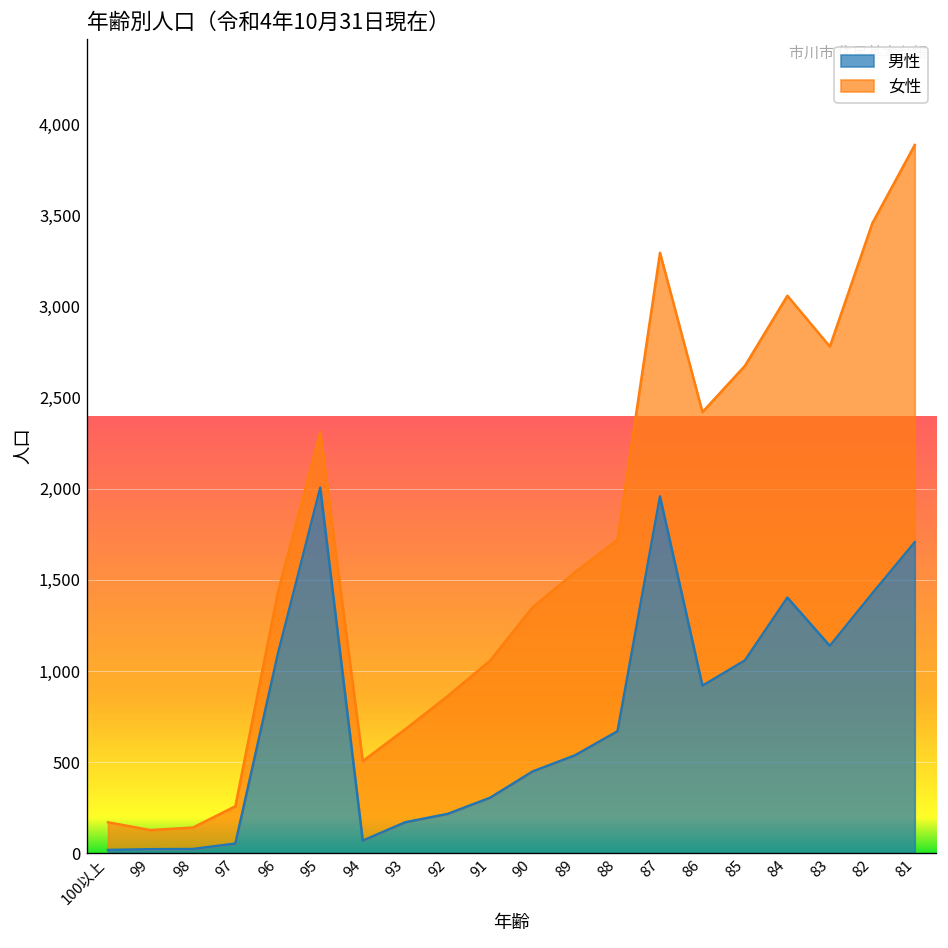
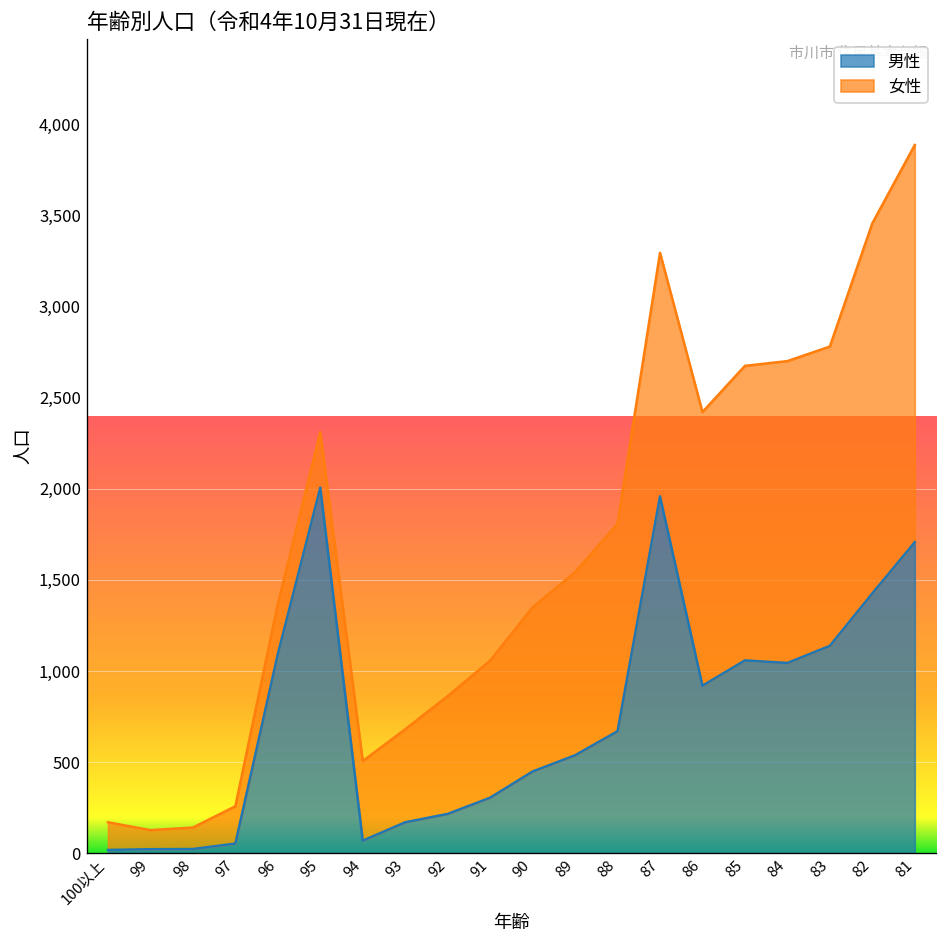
  {
    "男性": {
      "100以上": "20",
      "99": "20",
      "98": "20",
      "97": "50",
      "96": "1,090",
      "95": "2,010",
      "94": "70",
      "93": "170",
      "92": "220",
      "91": "300",
      "90": "450",
      "89": "540",
      "88": "670",
      "87": "1,960",
      "86": "920",
      "85": "1,060",
-     "84": "1,400",
+     "84": "1,040",
      "83": "1,140",
      "82": "1,430",
      "81": "1,710"
    },
    "女性": {
      "100以上": "150",
      "99": "110",
      "98": "120",
      "97": "210",
-     "96": "340",
+     "96": "280",
      "95": "310",
      "94": "440",
      "93": "510",
      "92": "650",
      "91": "750",
      "90": "900",
      "89": "1,010",
-     "88": "1,050",
+     "88": "1,140",
      "87": "1,340",
      "86": "1,500",
      "85": "1,620",
      "84": "1,660",
      "83": "1,640",
      "82": "2,030",
      "81": "2,180"
    }
  }
